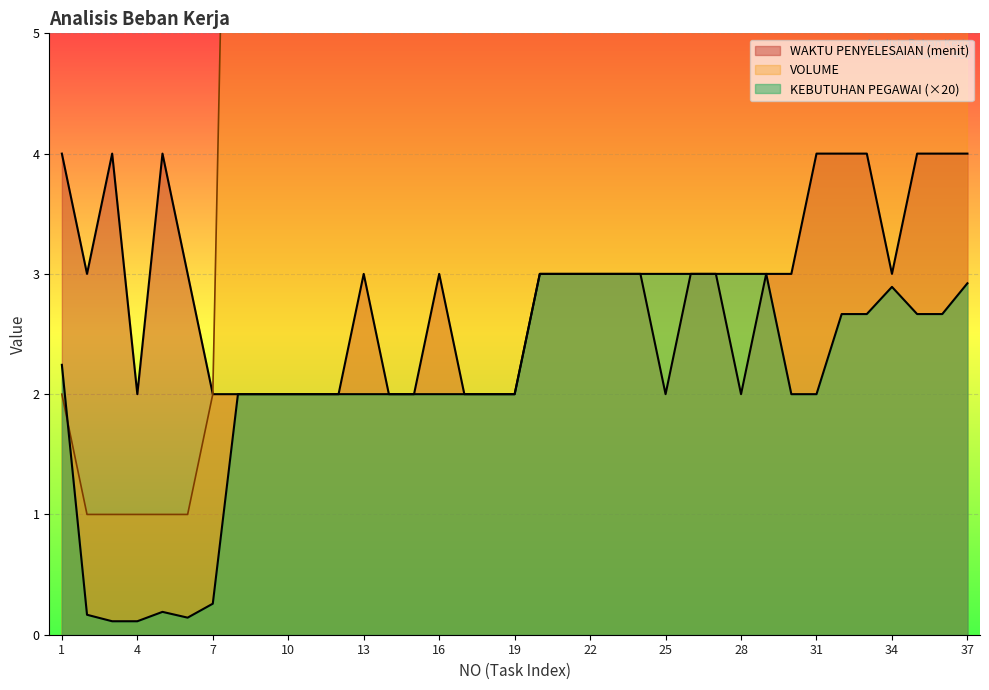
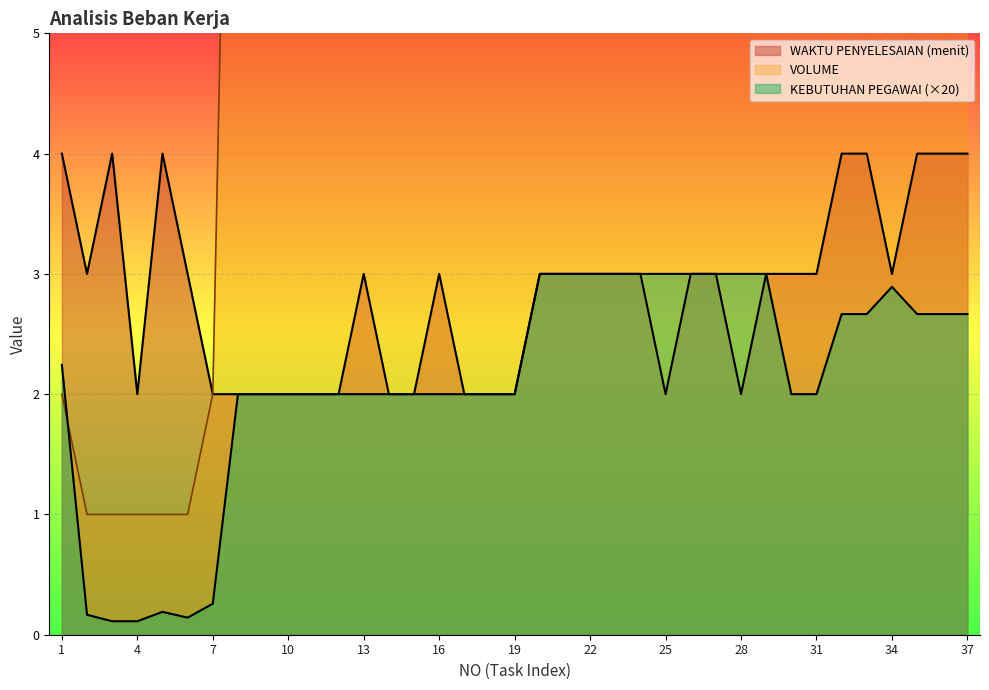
  {
    "WAKTU PENYELESAIAN (menit)": {
      "1": 4,
      "4": 2,
      "13": 3,
      "16": 3,
      "25": 2,
      "28": 2,
-     "31": 4,
+     "31": 3,
      "34": 3,
      "37": 4
    },
    "VOLUME": {
      "1": 2.00,
      "4": 1.00
    },
    "KEBUTUHAN PEGAWAI (×20)": {
      "1": 2.24,
      "4": 0.11,
      "7": 0.26,
      "13": 2.00,
      "16": 2.00,
      "25": 3.00,
      "28": 3.00,
      "31": 2.00,
      "34": 2.89,
-     "37": 2.92
+     "37": 2.67
    }
  }
